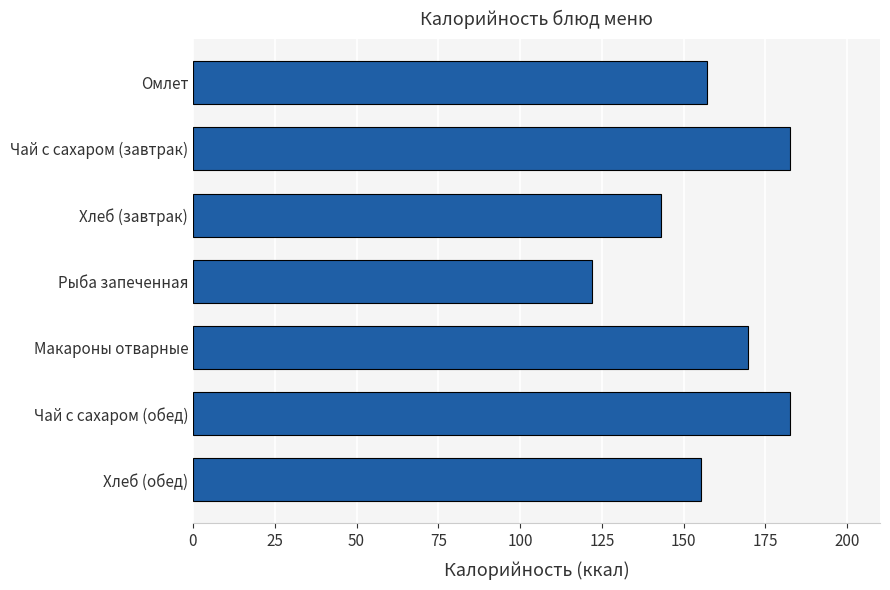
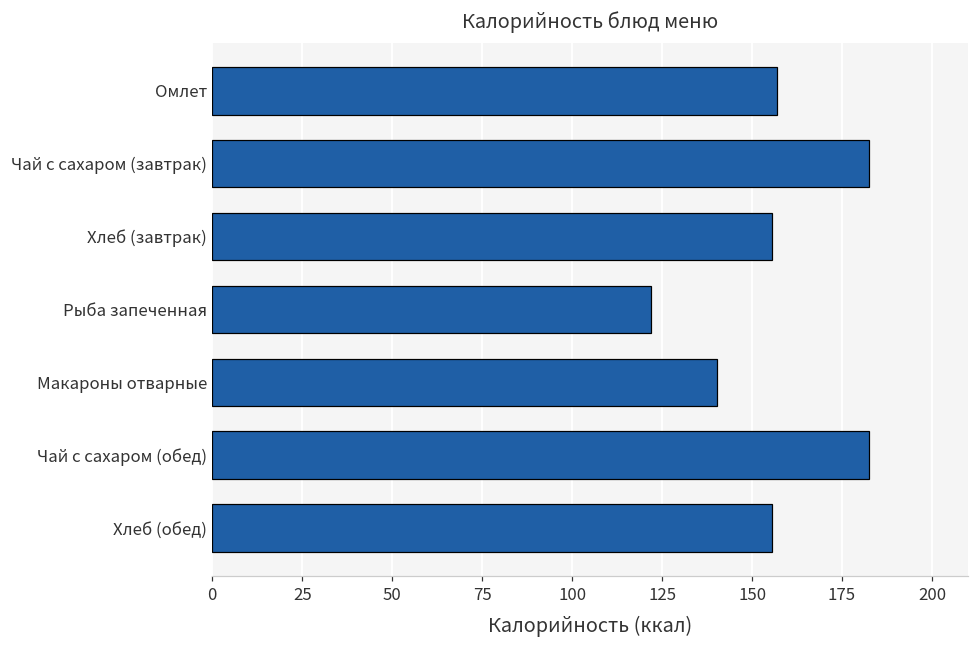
  {
    "Омлет": 157,
    "Чай с сахаром (завтрак)": 183,
-   "Хлеб (завтрак)": 143,
+   "Хлеб (завтрак)": 155,
    "Рыба запеченная": 122,
-   "Макароны отварные": 170,
+   "Макароны отварные": 140,
    "Чай с сахаром (обед)": 183,
    "Хлеб (обед)": 155
  }
